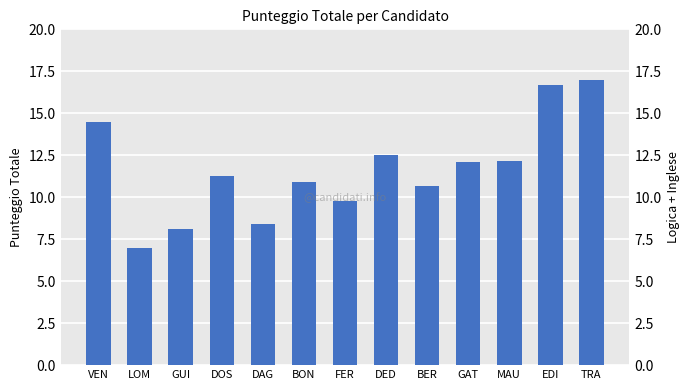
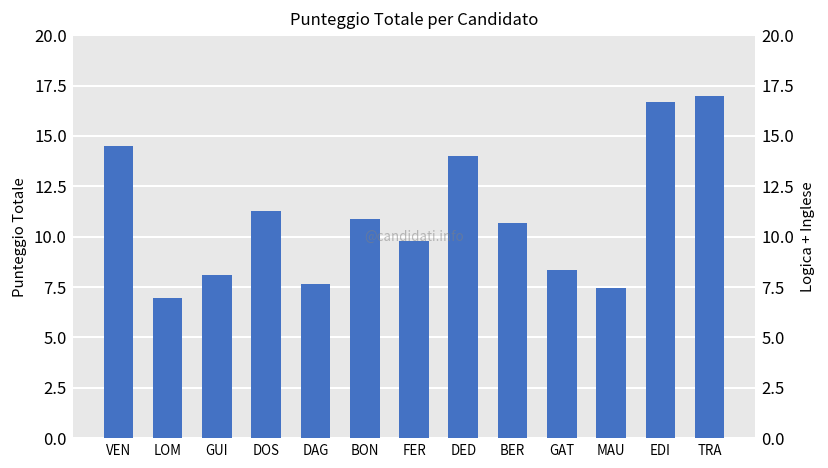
  {
    "VEN": 14.5,
    "LOM": 7.0,
    "GUI": 8.1,
    "DOS": 11.3,
-   "DAG": 8.4,
+   "DAG": 7.7,
    "BON": 10.9,
    "FER": 9.8,
-   "DED": 12.5,
+   "DED": 14.0,
    "BER": 10.7,
-   "GAT": 12.1,
-   "MAU": 12.2,
+   "GAT": 8.3,
+   "MAU": 7.5,
    "EDI": 16.7,
    "TRA": 17.0
  }
